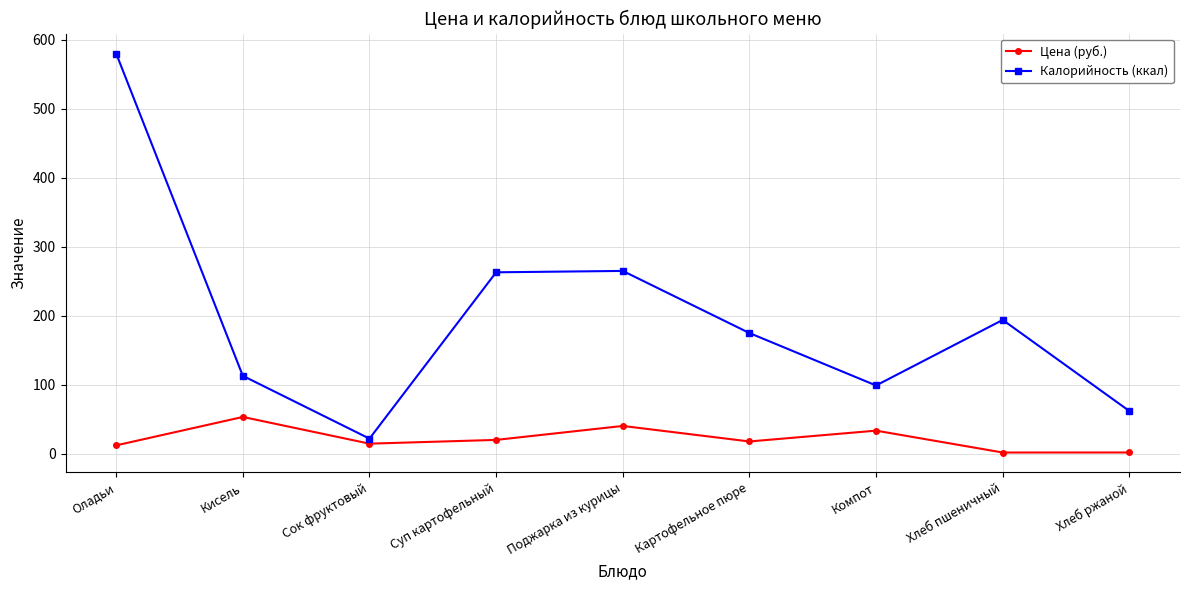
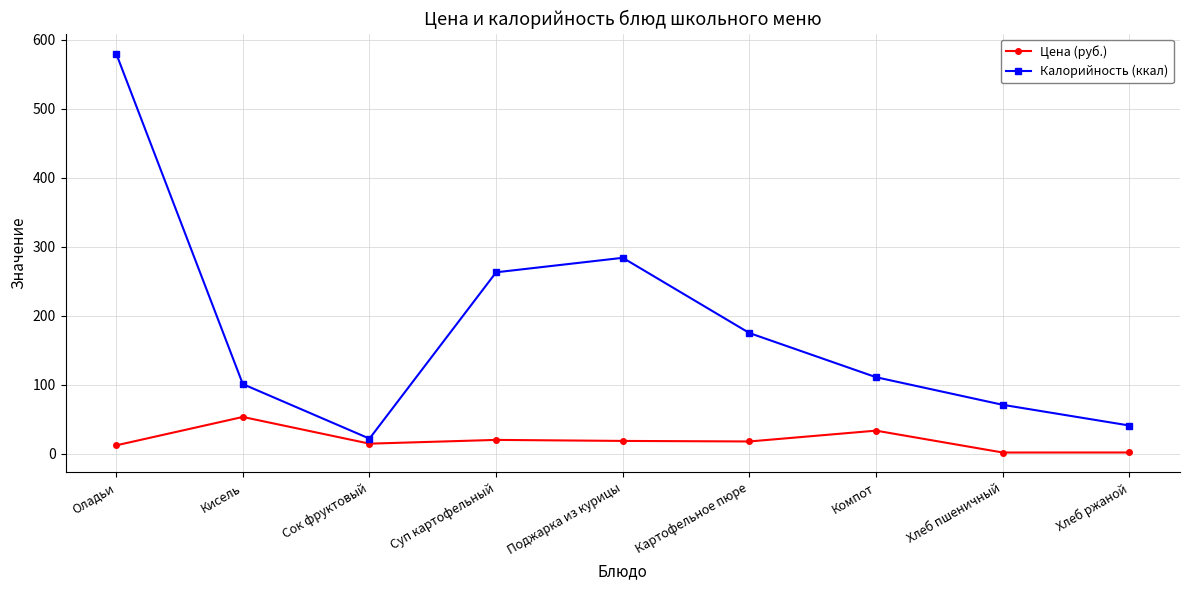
  {
    "Цена (руб.)": {
      "Оладьи": 10,
      "Кисель": 50,
      "Сок фруктовый": 10,
      "Суп картофельный": 20,
-     "Поджарка из курицы": 40,
+     "Поджарка из курицы": 20,
      "Картофельное пюре": 20,
      "Компот": 30,
      "Хлеб пшеничный": 0,
      "Хлеб ржаной": 0
    },
    "Калорийность (ккал)": {
      "Оладьи": 580,
-     "Кисель": 110,
+     "Кисель": 100,
      "Сок фруктовый": 20,
      "Суп картофельный": 260,
-     "Поджарка из курицы": 270,
+     "Поджарка из курицы": 280,
      "Картофельное пюре": 180,
-     "Компот": 100,
-     "Хлеб пшеничный": 190,
-     "Хлеб ржаной": 60
+     "Компот": 110,
+     "Хлеб пшеничный": 70,
+     "Хлеб ржаной": 40
    }
  }
